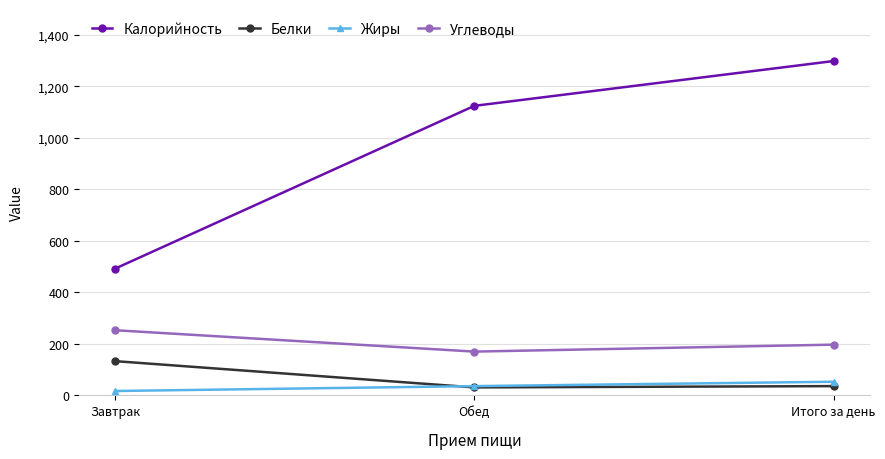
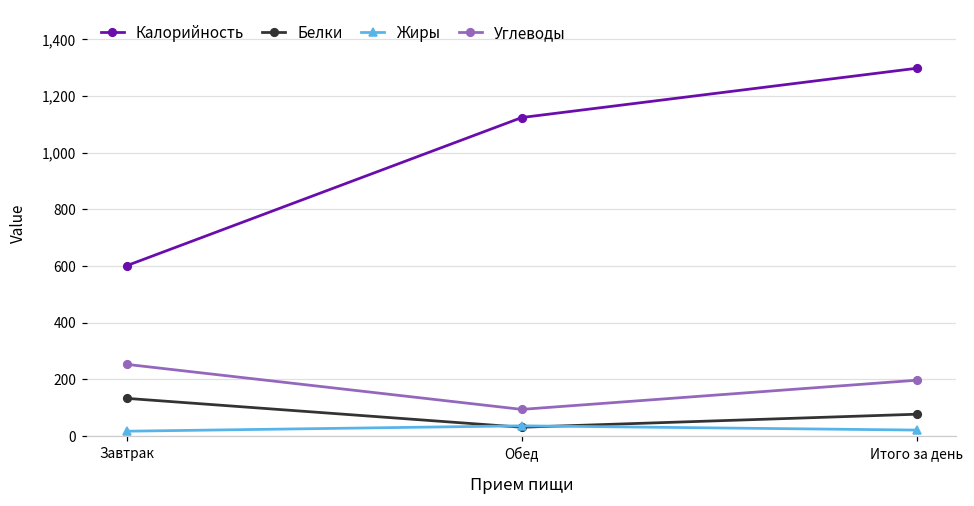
  {
    "Калорийность": {
-     "Завтрак": "490",
+     "Завтрак": "600",
      "Обед": "1,120",
      "Итого за день": "1,300"
    },
    "Белки": {
      "Завтрак": "130",
-     "Итого за день": "40"
+     "Итого за день": "80"
    },
    "Жиры": {
      "Завтрак": "20",
-     "Итого за день": "50"
+     "Итого за день": "20"
    },
    "Углеводы": {
      "Завтрак": "250",
-     "Обед": "170",
+     "Обед": "90",
      "Итого за день": "200"
    }
  }
